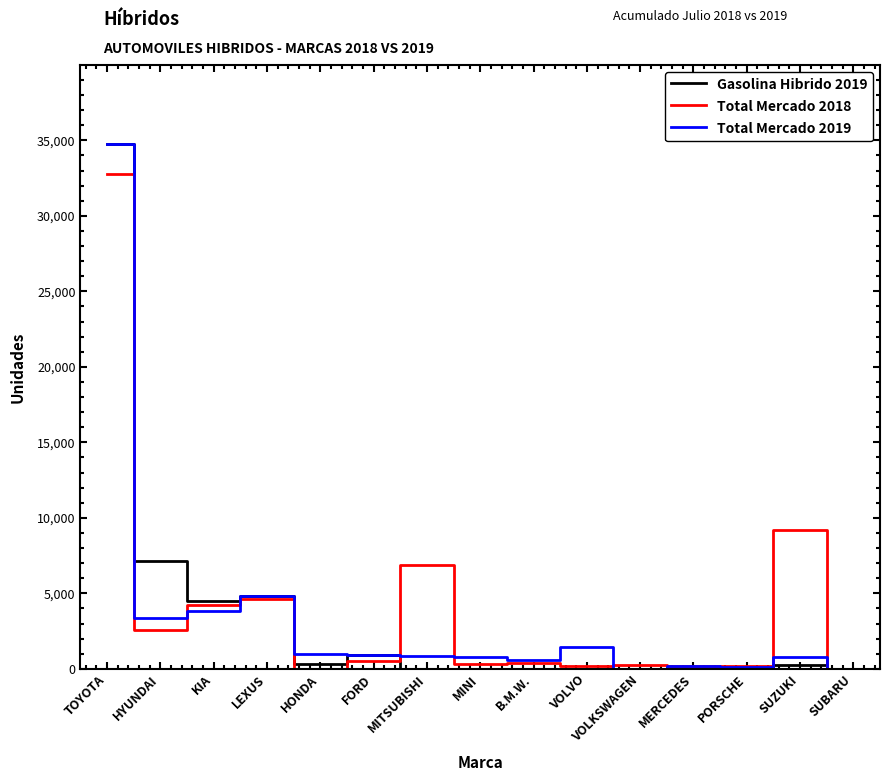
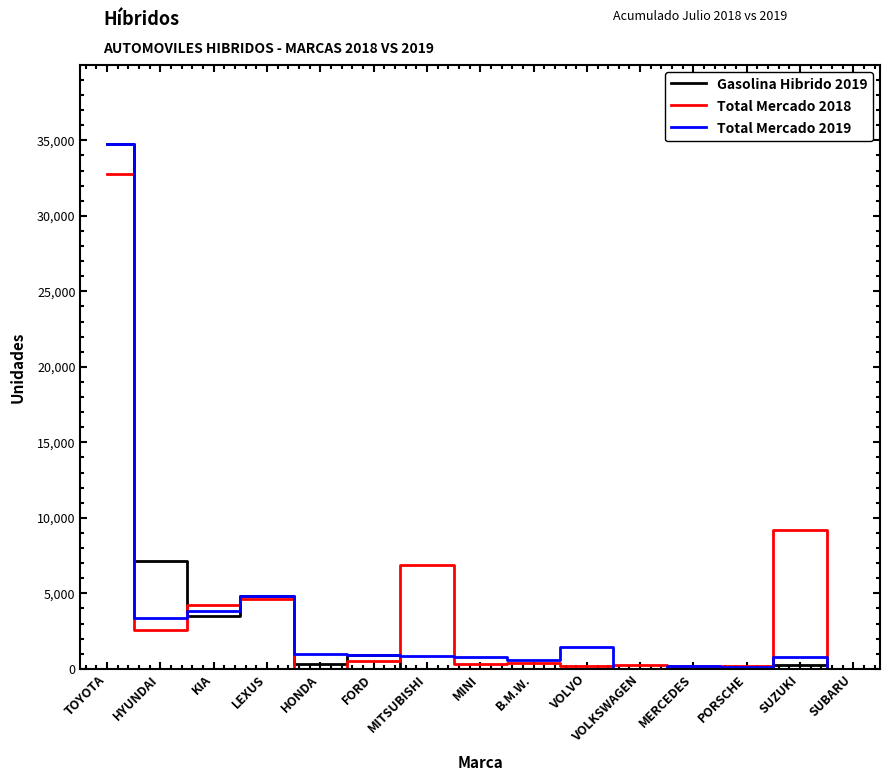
  {
    "Gasolina Hibrido 2019": {
      "HYUNDAI": "7,100",
-     "KIA": "4,500",
+     "KIA": "3,500",
      "HONDA": "300",
      "MITSUBISHI": "0",
      "MINI": "0",
      "B.M.W.": "0",
      "VOLVO": "0",
      "SUZUKI": "200"
    },
    "Total Mercado 2018": {
      "TOYOTA": "32,700",
      "HYUNDAI": "2,600",
      "KIA": "4,200",
      "LEXUS": "4,600",
      "HONDA": "0",
      "FORD": "500",
      "MITSUBISHI": "6,800",
      "MINI": "400",
      "B.M.W.": "400",
      "VOLVO": "200",
      "VOLKSWAGEN": "300",
      "SUZUKI": "9,200"
    },
    "Total Mercado 2019": {
      "HYUNDAI": "3,400",
      "KIA": "3,800",
      "HONDA": "1,000",
      "MITSUBISHI": "900",
      "MINI": "800",
      "B.M.W.": "600",
      "VOLVO": "1,500",
      "SUZUKI": "800"
    }
  }
